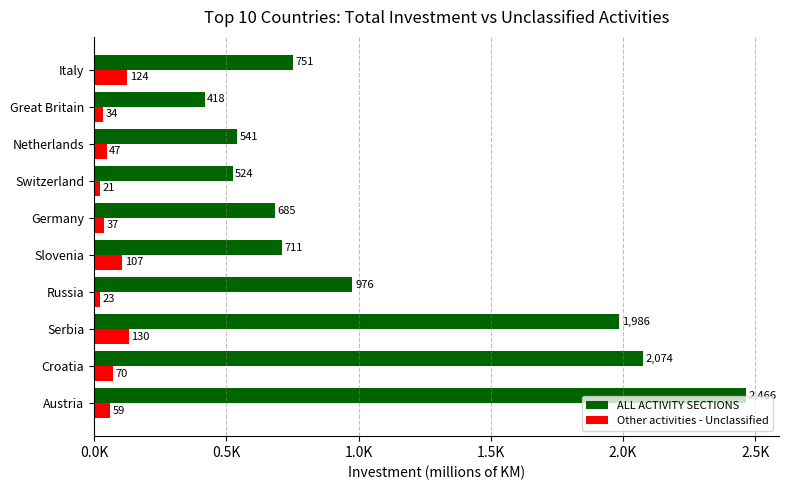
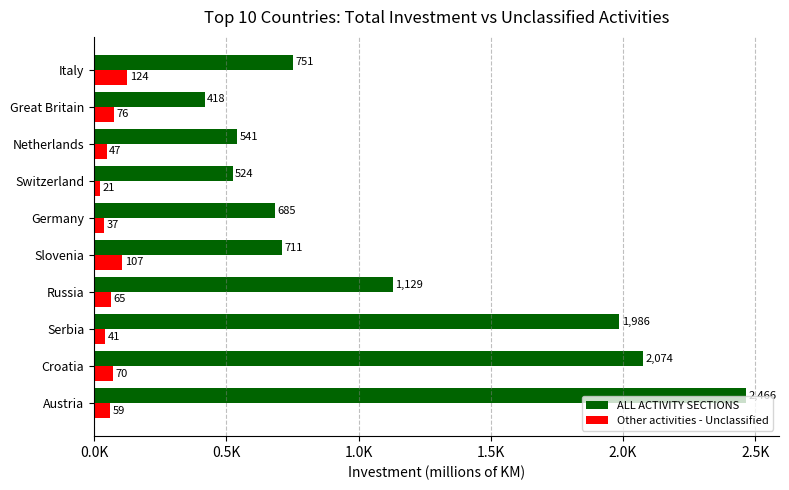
  {
    "ALL ACTIVITY SECTIONS": {
      "Italy": "751",
      "Great Britain": "418",
      "Netherlands": "541",
      "Switzerland": "524",
      "Germany": "685",
      "Slovenia": "711",
-     "Russia": "976",
+     "Russia": "1,129",
      "Serbia": "1,986",
      "Croatia": "2,074"
    },
    "Other activities - Unclassified": {
      "Italy": "124",
-     "Great Britain": "34",
+     "Great Britain": "76",
      "Netherlands": "47",
      "Switzerland": "21",
      "Germany": "37",
      "Slovenia": "107",
-     "Russia": "23",
-     "Serbia": "130",
+     "Russia": "65",
+     "Serbia": "41",
      "Croatia": "70",
      "Austria": "59"
    }
  }
